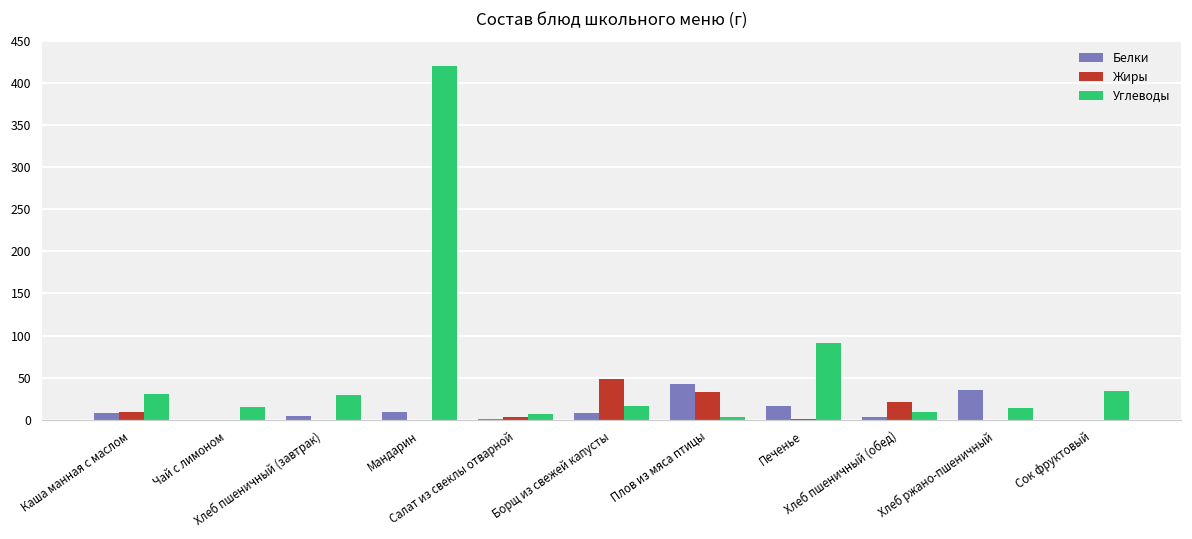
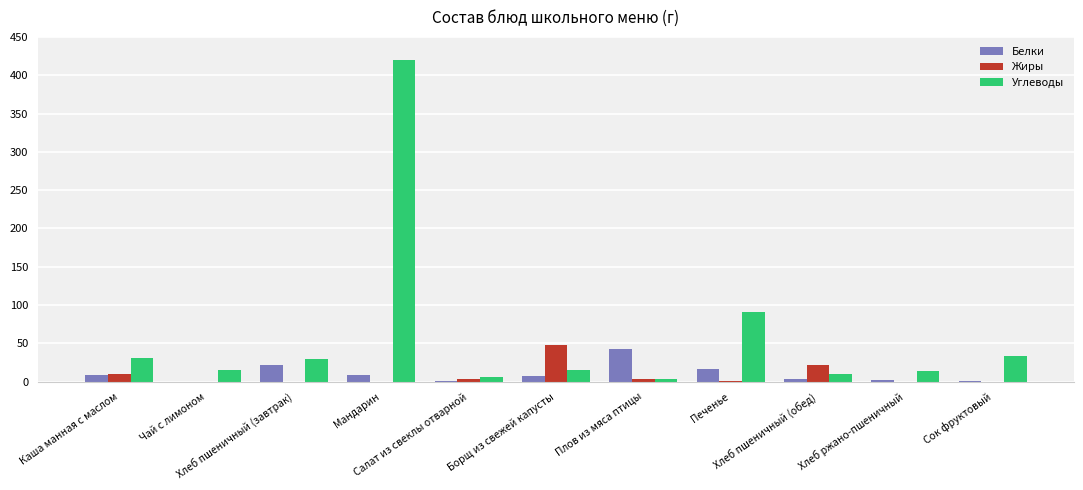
  {
    "Белки": {
      "Каша манная с маслом": 10,
-     "Хлеб пшеничный (завтрак)": 10,
+     "Хлеб пшеничный (завтрак)": 20,
      "Мандарин": 10,
      "Борщ из свежей капусты": 10,
      "Плов из мяса птицы": 40,
      "Печенье": 20,
-     "Хлеб ржано-пшеничный": 40
+     "Хлеб ржано-пшеничный": 0
    },
    "Жиры": {
      "Каша манная с маслом": 10,
      "Хлеб пшеничный (завтрак)": 0,
      "Мандарин": 0,
      "Салат из свеклы отварной": 0,
      "Борщ из свежей капусты": 50,
-     "Плов из мяса птицы": 30,
+     "Плов из мяса птицы": 0,
      "Хлеб пшеничный (обед)": 20
    },
    "Углеводы": {
      "Каша манная с маслом": 30,
      "Чай с лимоном": 20,
      "Хлеб пшеничный (завтрак)": 30,
      "Мандарин": 420,
      "Салат из свеклы отварной": 10,
      "Борщ из свежей капусты": 20,
      "Печенье": 90,
      "Хлеб пшеничный (обед)": 10,
      "Хлеб ржано-пшеничный": 10,
      "Сок фруктовый": 30
    }
  }
